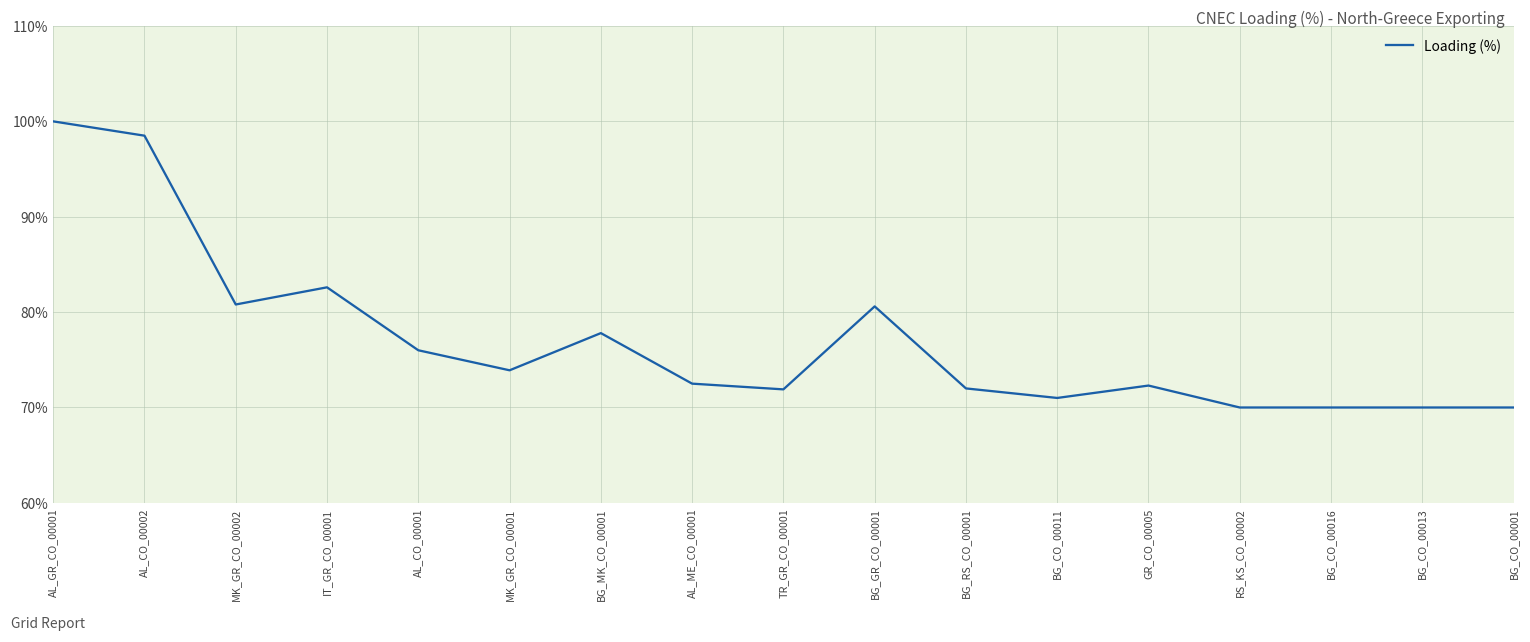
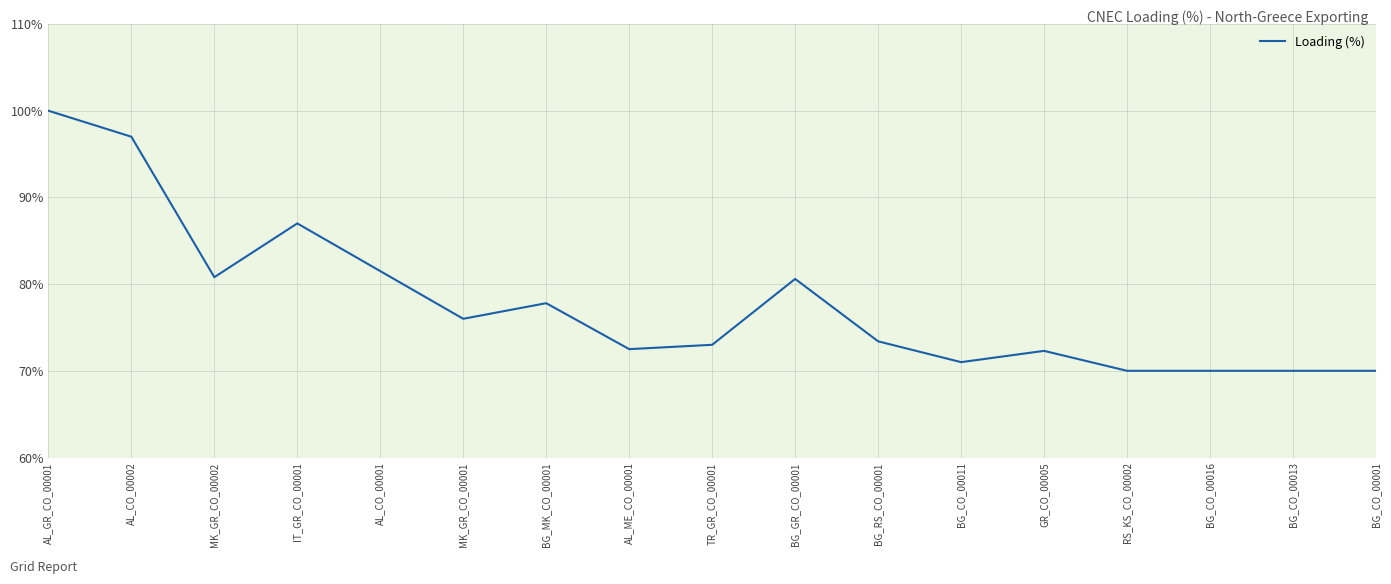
  {
    "AL_GR_CO_00001": "100%",
-   "AL_CO_00002": "99%",
+   "AL_CO_00002": "97%",
    "MK_GR_CO_00002": "81%",
-   "IT_GR_CO_00001": "83%",
-   "AL_CO_00001": "76%",
-   "MK_GR_CO_00001": "74%",
+   "IT_GR_CO_00001": "87%",
+   "AL_CO_00001": "82%",
+   "MK_GR_CO_00001": "76%",
    "BG_MK_CO_00001": "78%",
    "AL_ME_CO_00001": "73%",
-   "TR_GR_CO_00001": "72%",
+   "TR_GR_CO_00001": "73%",
    "BG_GR_CO_00001": "81%",
-   "BG_RS_CO_00001": "72%",
+   "BG_RS_CO_00001": "73%",
    "BG_CO_00011": "71%",
    "GR_CO_00005": "72%",
    "RS_KS_CO_00002": "70%",
    "BG_CO_00016": "70%",
    "BG_CO_00013": "70%",
    "BG_CO_00001": "70%"
  }
